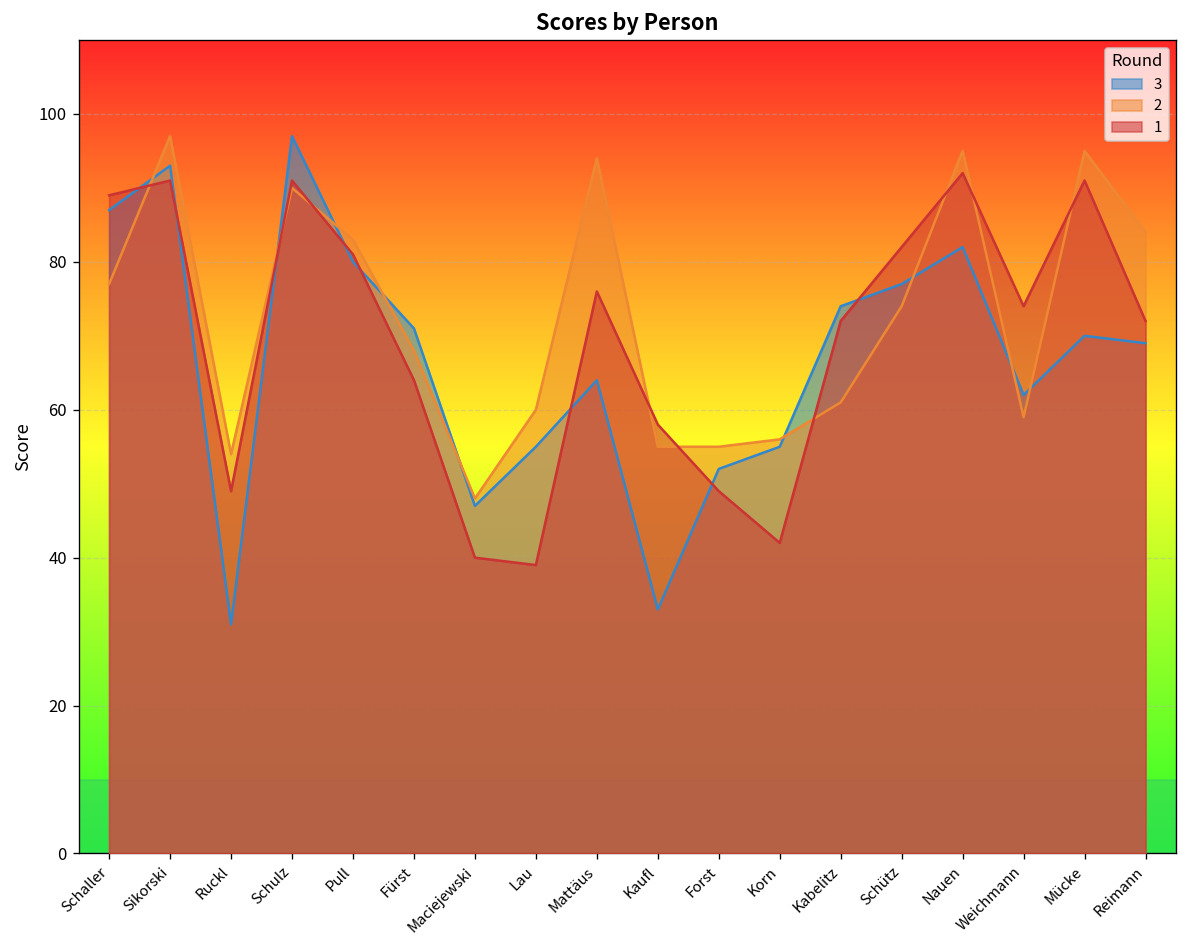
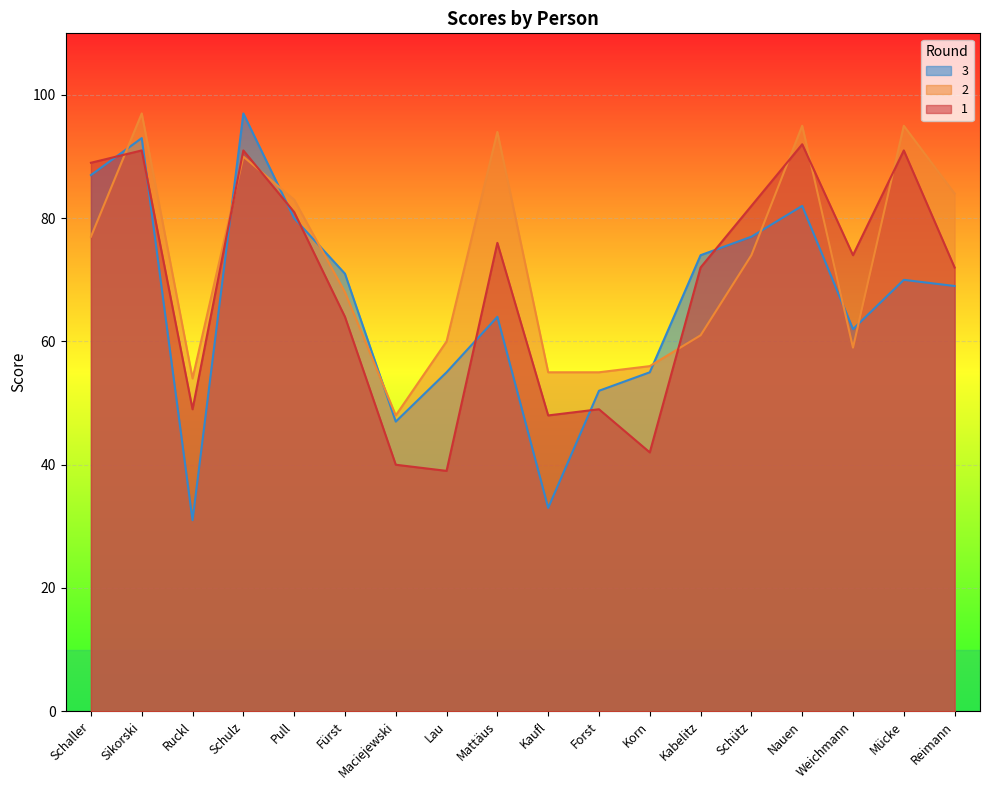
  {
    "3": {
      "Schaller": 87,
      "Sikorski": 93,
      "Ruckl": 31,
      "Schulz": 97,
      "Pull": 80,
      "Fürst": 71,
      "Maciejewski": 47,
      "Lau": 55,
      "Mattäus": 64,
      "Kaufl": 33,
      "Forst": 52,
      "Korn": 55,
      "Kabelitz": 74,
      "Schütz": 77,
      "Nauen": 82,
      "Weichmann": 62,
      "Mücke": 70,
      "Reimann": 69
    },
    "2": {
      "Schaller": 77,
      "Sikorski": 97,
      "Ruckl": 54,
      "Schulz": 90,
      "Pull": 83,
      "Fürst": 68,
      "Maciejewski": 48,
      "Lau": 60,
      "Mattäus": 94,
      "Kaufl": 55,
      "Forst": 55,
      "Korn": 56,
      "Kabelitz": 61,
      "Schütz": 74,
      "Nauen": 95,
      "Weichmann": 59,
      "Mücke": 95,
      "Reimann": 84
    },
    "1": {
      "Schaller": 89,
      "Sikorski": 91,
      "Ruckl": 49,
      "Schulz": 91,
      "Pull": 81,
      "Fürst": 64,
      "Maciejewski": 40,
      "Lau": 39,
      "Mattäus": 76,
-     "Kaufl": 58,
+     "Kaufl": 48,
      "Forst": 49,
      "Korn": 42,
      "Kabelitz": 72,
      "Schütz": 82,
      "Nauen": 92,
      "Weichmann": 74,
      "Mücke": 91,
      "Reimann": 72
    }
  }
